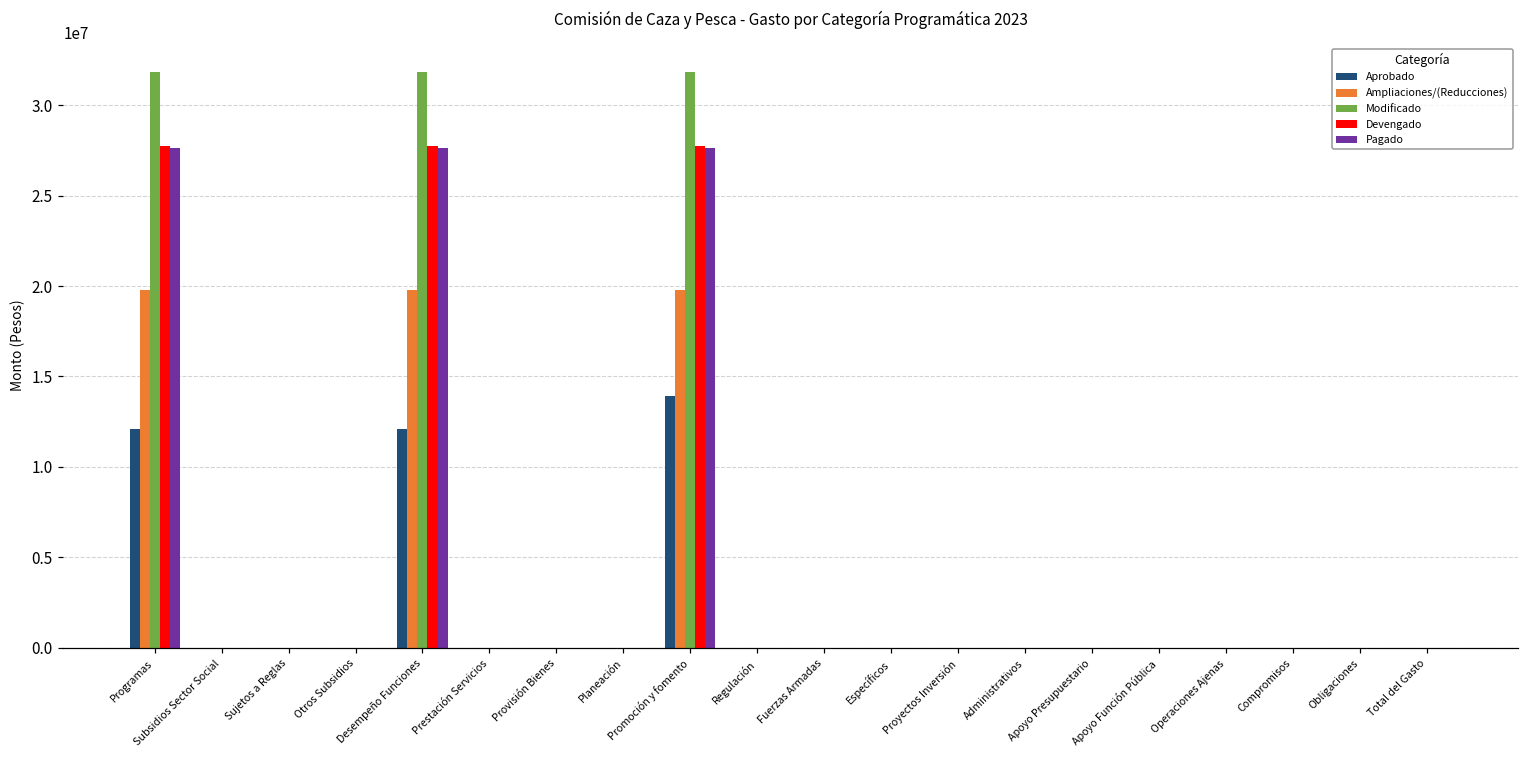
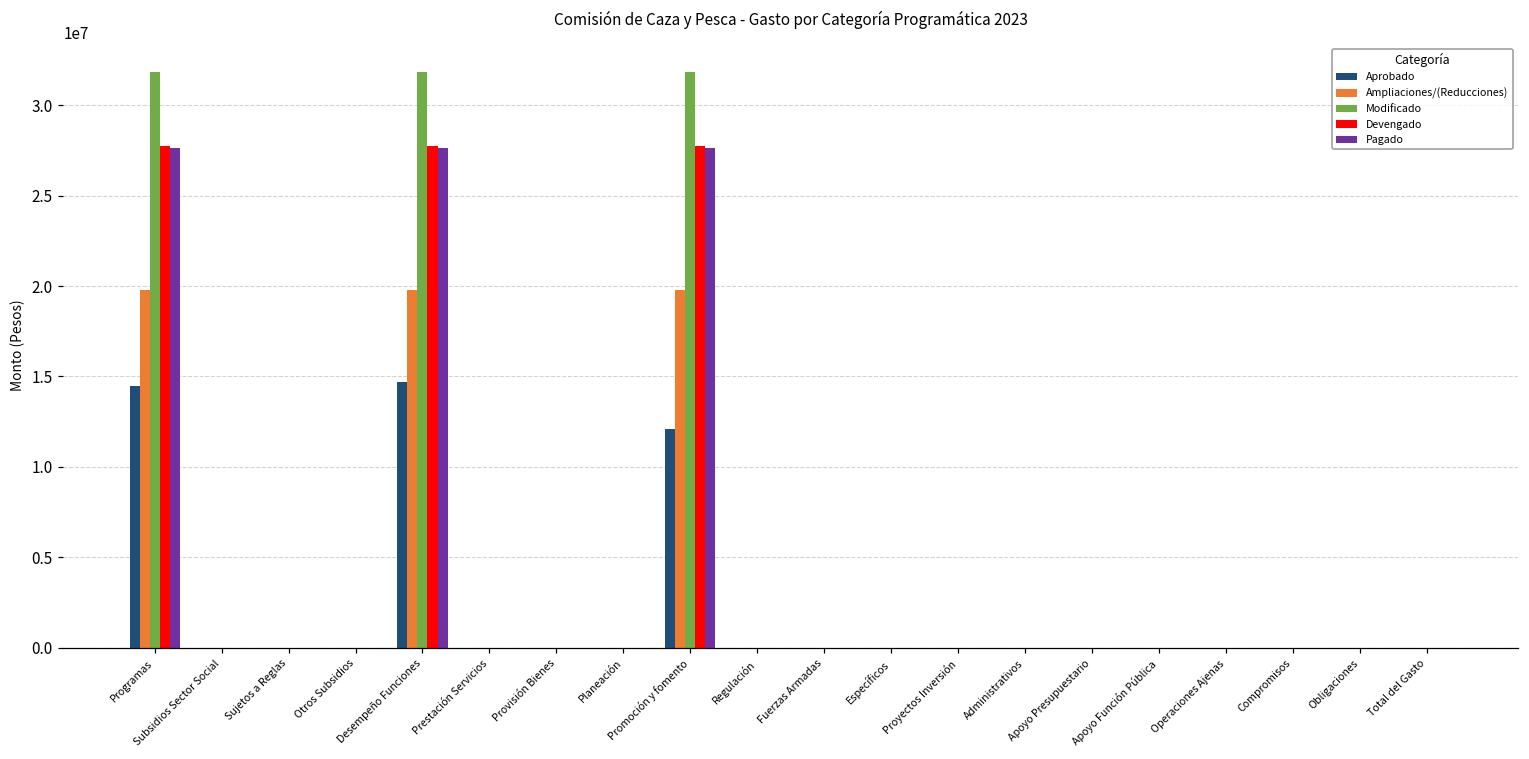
  {
    "Aprobado": {
-     "Programas": 12100000,
+     "Programas": 14500000,
      "Subsidios Sector Social": 0,
      "Sujetos a Reglas": 0,
      "Otros Subsidios": 0,
-     "Desempeño Funciones": 12100000,
+     "Desempeño Funciones": 14700000,
      "Prestación Servicios": 0,
      "Provisión Bienes": 0,
      "Planeación": 0,
-     "Promoción y fomento": 13900000,
+     "Promoción y fomento": 12100000,
      "Regulación": 0,
      "Fuerzas Armadas": 0,
      "Específicos": 0,
      "Proyectos Inversión": 0,
      "Administrativos": 0,
      "Apoyo Presupuestario": 0,
      "Apoyo Función Pública": 0,
      "Operaciones Ajenas": 0,
      "Compromisos": 0,
      "Obligaciones": 0,
      "Total del Gasto": 0
    },
    "Ampliaciones/(Reducciones)": {
      "Programas": 19800000,
      "Subsidios Sector Social": 0,
      "Sujetos a Reglas": 0,
      "Otros Subsidios": 0,
      "Desempeño Funciones": 19800000,
      "Prestación Servicios": 0,
      "Provisión Bienes": 0,
      "Planeación": 0,
      "Promoción y fomento": 19800000,
      "Regulación": 0,
      "Fuerzas Armadas": 0,
      "Específicos": 0,
      "Proyectos Inversión": 0,
      "Administrativos": 0,
      "Apoyo Presupuestario": 0,
      "Apoyo Función Pública": 0,
      "Operaciones Ajenas": 0,
      "Compromisos": 0,
      "Obligaciones": 0,
      "Total del Gasto": 0
    },
    "Modificado": {
      "Programas": 31800000,
      "Subsidios Sector Social": 0,
      "Sujetos a Reglas": 0,
      "Otros Subsidios": 0,
      "Desempeño Funciones": 31800000,
      "Prestación Servicios": 0,
      "Provisión Bienes": 0,
      "Planeación": 0,
      "Promoción y fomento": 31800000,
      "Regulación": 0,
      "Fuerzas Armadas": 0,
      "Específicos": 0,
      "Proyectos Inversión": 0,
      "Administrativos": 0,
      "Apoyo Presupuestario": 0,
      "Apoyo Función Pública": 0,
      "Operaciones Ajenas": 0,
      "Compromisos": 0,
      "Obligaciones": 0,
      "Total del Gasto": 0
    },
    "Devengado": {
      "Programas": 27700000,
      "Subsidios Sector Social": 0,
      "Sujetos a Reglas": 0,
      "Otros Subsidios": 0,
      "Desempeño Funciones": 27700000,
      "Prestación Servicios": 0,
      "Provisión Bienes": 0,
      "Planeación": 0,
      "Promoción y fomento": 27700000,
      "Regulación": 0,
      "Fuerzas Armadas": 0,
      "Específicos": 0,
      "Proyectos Inversión": 0,
      "Administrativos": 0,
      "Apoyo Presupuestario": 0,
      "Apoyo Función Pública": 0,
      "Operaciones Ajenas": 0,
      "Compromisos": 0,
      "Obligaciones": 0,
      "Total del Gasto": 0
    },
    "Pagado": {
      "Programas": 27700000,
      "Subsidios Sector Social": 0,
      "Sujetos a Reglas": 0,
      "Otros Subsidios": 0,
      "Desempeño Funciones": 27700000,
      "Prestación Servicios": 0,
      "Provisión Bienes": 0,
      "Planeación": 0,
      "Promoción y fomento": 27700000,
      "Regulación": 0,
      "Fuerzas Armadas": 0,
      "Específicos": 0,
      "Proyectos Inversión": 0,
      "Administrativos": 0,
      "Apoyo Presupuestario": 0,
      "Apoyo Función Pública": 0,
      "Operaciones Ajenas": 0,
      "Compromisos": 0,
      "Obligaciones": 0,
      "Total del Gasto": 0
    }
  }
